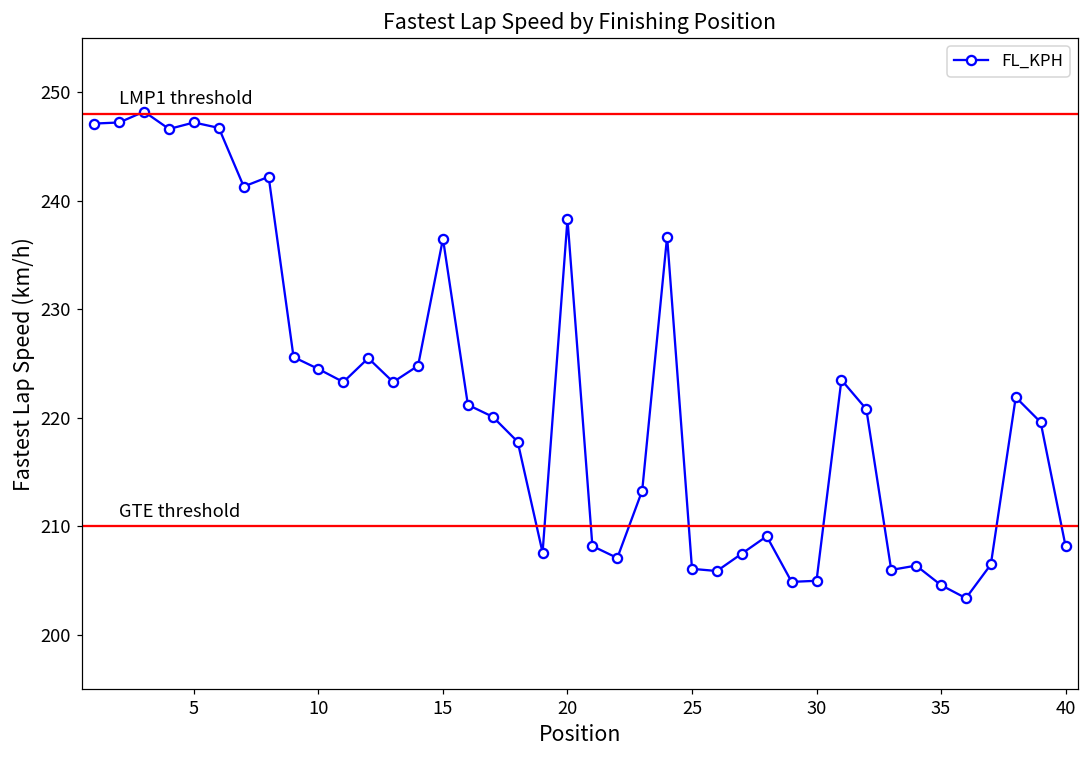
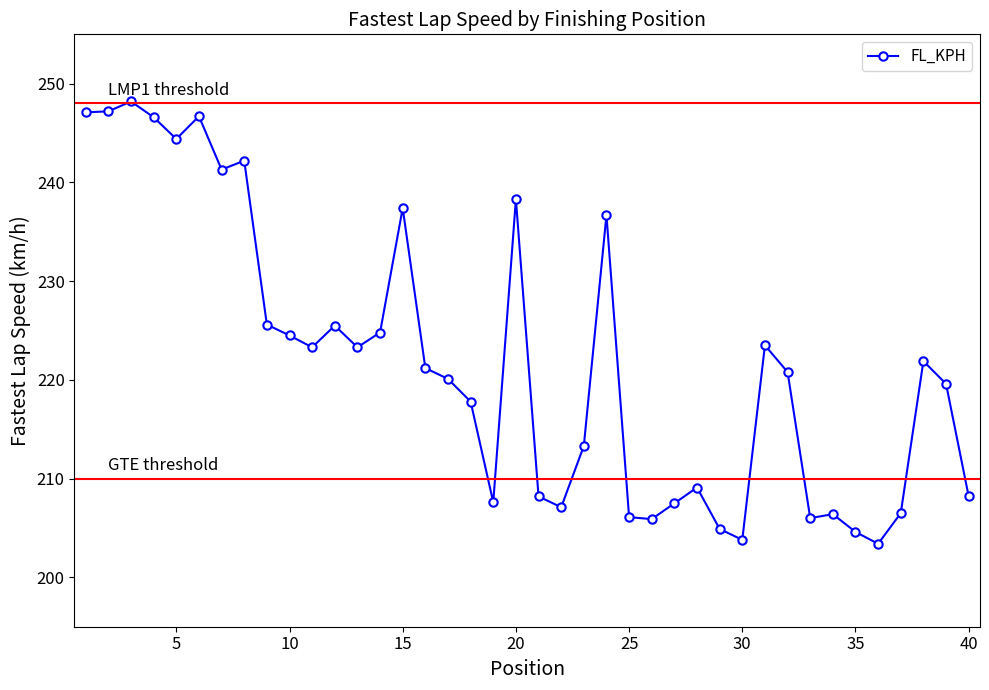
  {
-   "5": 247,
+   "5": 244,
    "10": 225,
-   "15": 236.5,
+   "15": 237.4,
    "20": 238,
    "25": 206,
-   "30": 205,
+   "30": 204,
    "35": 205,
    "40": 208
  }
